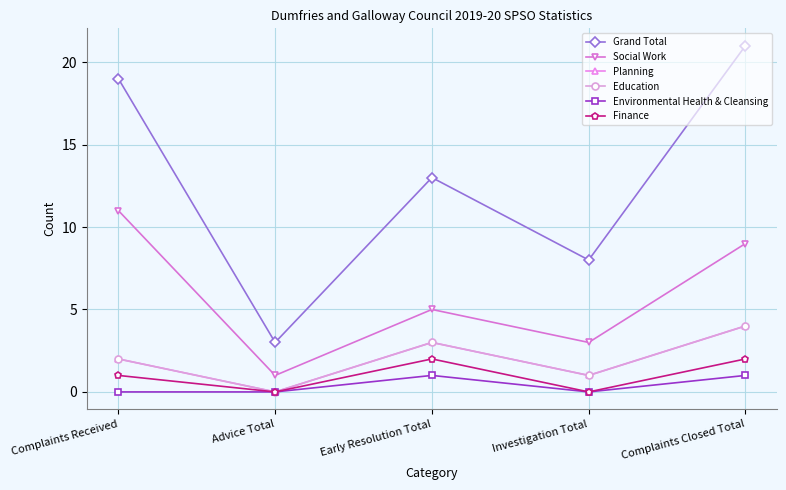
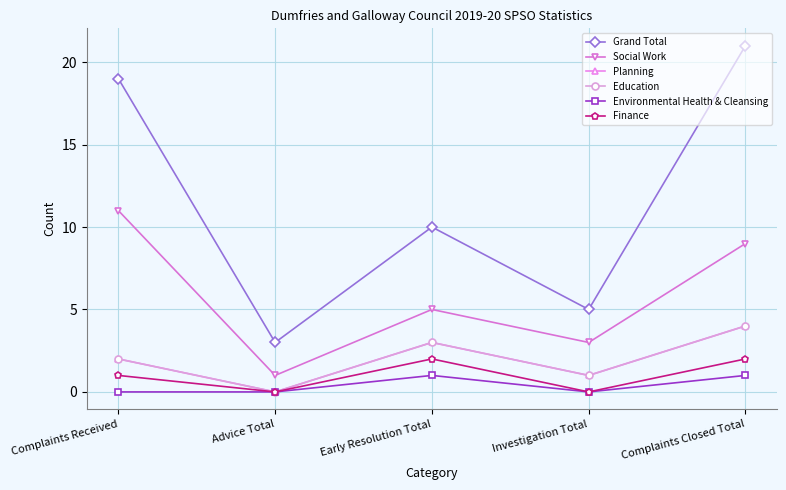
  {
    "Grand Total": {
      "Complaints Received": 19,
      "Advice Total": 3,
-     "Early Resolution Total": 13,
-     "Investigation Total": 8
+     "Early Resolution Total": 10,
+     "Investigation Total": 5
    },
    "Environmental Health & Cleansing": {
      "Complaints Received": 0,
      "Early Resolution Total": 1,
      "Complaints Closed Total": 1
    },
    "Finance": {
      "Complaints Received": 1,
      "Early Resolution Total": 2,
      "Complaints Closed Total": 2
    }
  }
